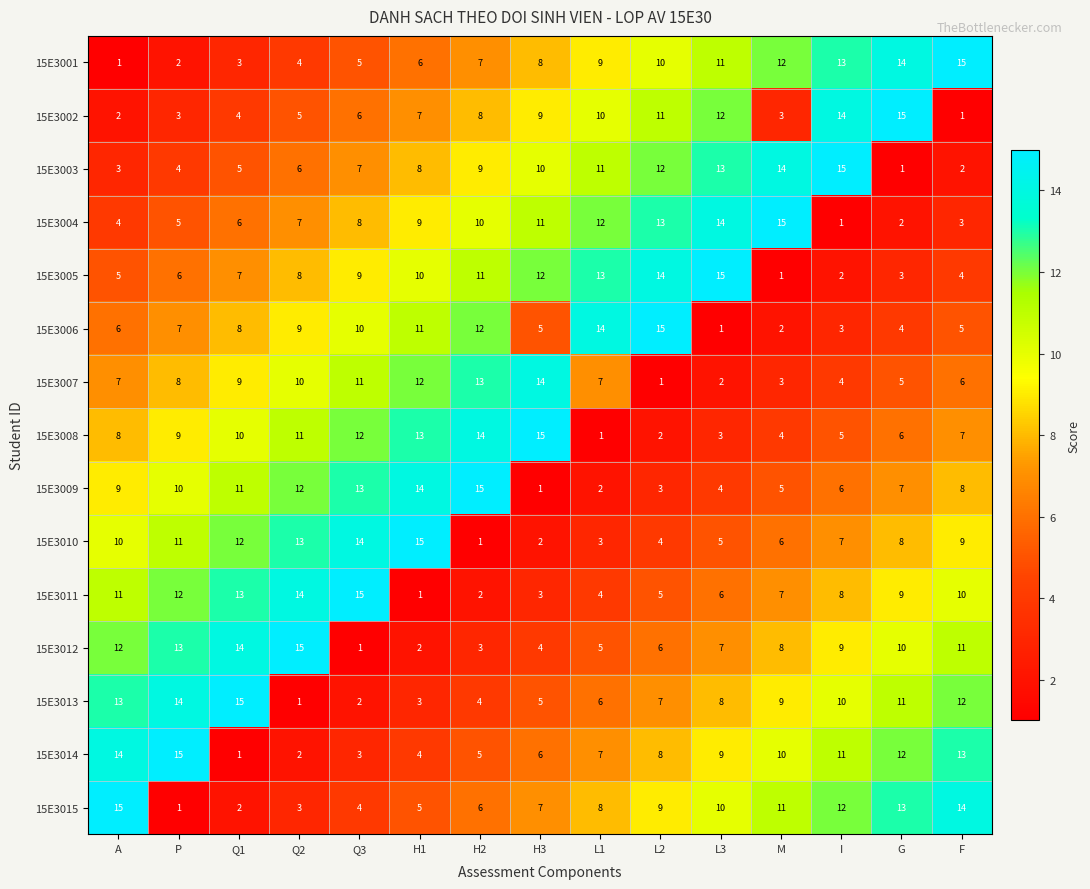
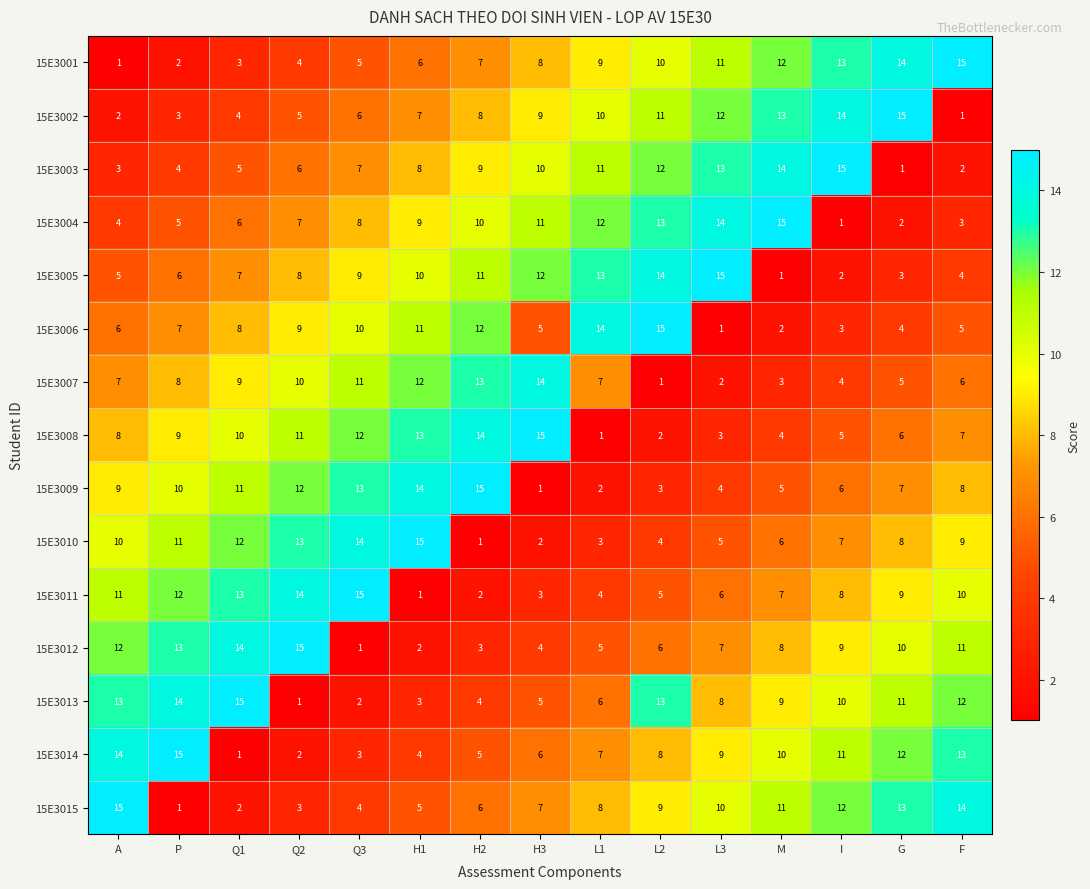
  {
    "15E3002": {
      "A": 2,
      "P": 3,
      "Q1": 4,
      "Q2": 5,
      "Q3": 6,
      "H1": 7,
      "H2": 8,
      "H3": 9,
      "L1": 10,
      "L2": 11,
      "L3": 12,
-     "M": 3,
+     "M": 13,
      "I": 14,
      "G": 15,
      "F": 1
    },
    "15E3013": {
      "A": 13,
      "P": 14,
      "Q1": 15,
      "Q2": 1,
      "Q3": 2,
      "H1": 3,
      "H2": 4,
      "H3": 5,
      "L1": 6,
-     "L2": 7,
+     "L2": 13,
      "L3": 8,
      "M": 9,
      "I": 10,
      "G": 11,
      "F": 12
    }
  }
